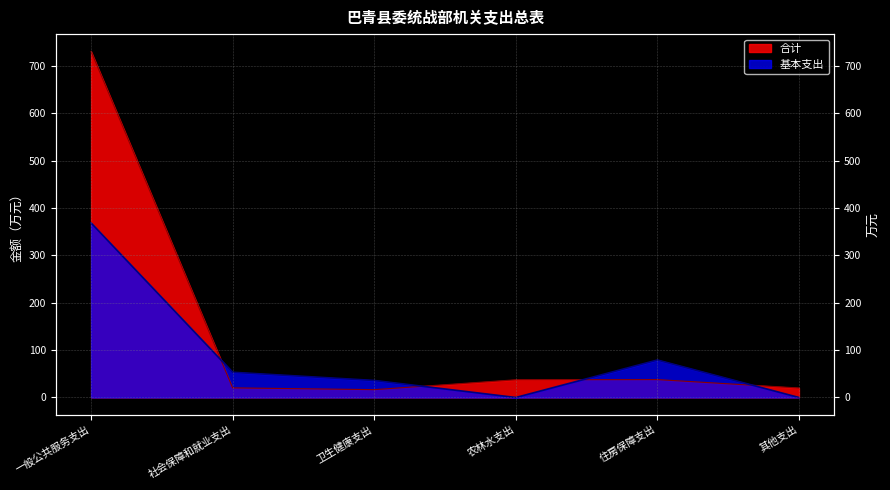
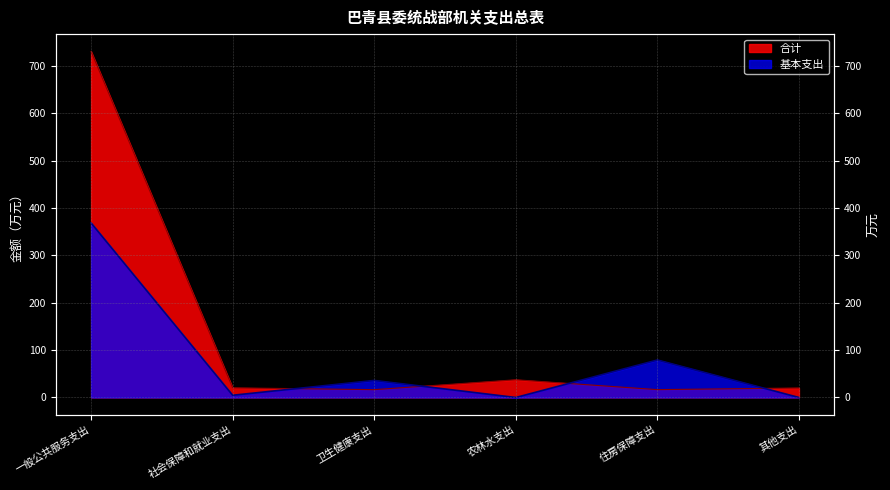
  {
    "合计": {
      "一般公共服务支出": 730,
      "社会保障和就业支出": 20,
      "卫生健康支出": 20,
      "农林水支出": 40,
-     "住房保障支出": 40,
+     "住房保障支出": 20,
      "其他支出": 20
    },
    "基本支出": {
      "一般公共服务支出": 370,
-     "社会保障和就业支出": 50,
+     "社会保障和就业支出": 0,
      "卫生健康支出": 40,
      "农林水支出": 0,
      "住房保障支出": 80,
      "其他支出": 0
    }
  }
